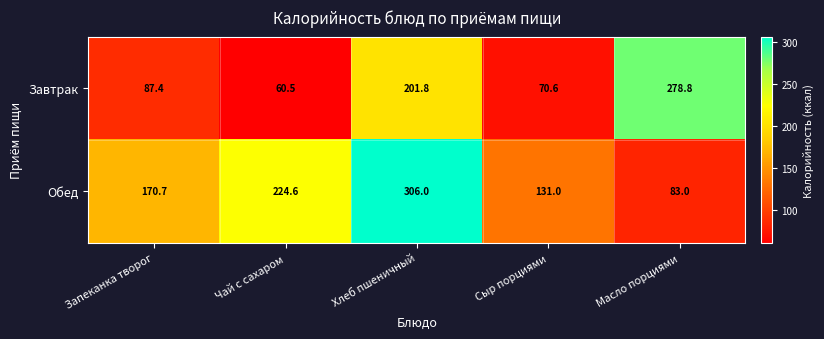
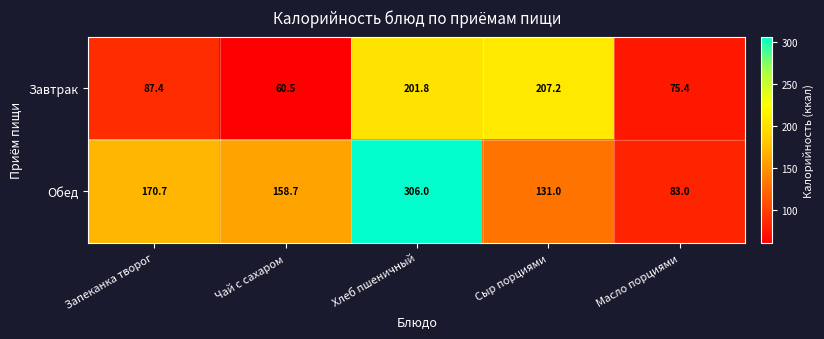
  {
    "Завтрак": {
      "Запеканка творог": 87.4,
      "Чай с сахаром": 60.5,
      "Хлеб пшеничный": 201.8,
-     "Сыр порциями": 70.6,
-     "Масло порциями": 278.8
+     "Сыр порциями": 207.2,
+     "Масло порциями": 75.4
    },
    "Обед": {
      "Запеканка творог": 170.7,
-     "Чай с сахаром": 224.6,
+     "Чай с сахаром": 158.7,
      "Хлеб пшеничный": 306.0,
      "Сыр порциями": 131.0,
      "Масло порциями": 83.0
    }
  }
